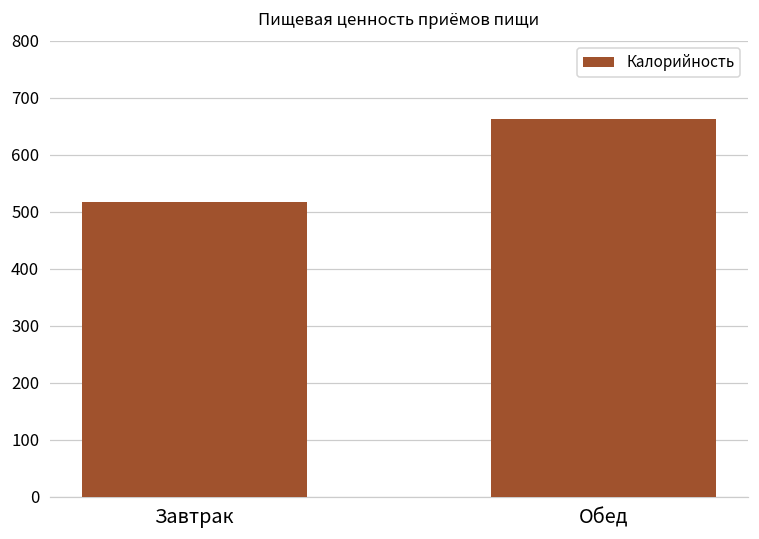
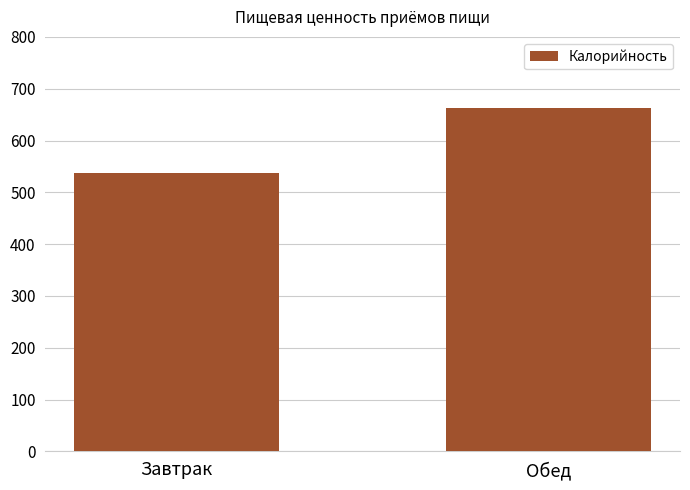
  {
-   "Завтрак": 520,
+   "Завтрак": 540,
    "Обед": 660
  }
